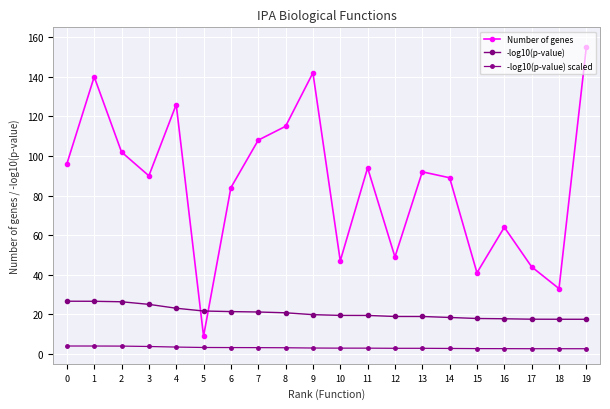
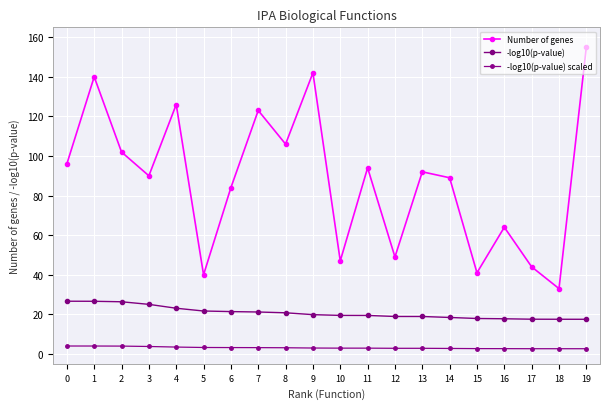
  {
    "Number of genes": {
      "0": 96,
      "1": 140,
      "2": 102,
      "3": 90,
      "4": 126,
-     "5": 9,
+     "5": 40,
      "6": 84,
-     "7": 108,
-     "8": 115,
+     "7": 123,
+     "8": 106,
      "9": 142,
      "10": 47,
      "11": 94,
      "12": 49,
      "13": 92,
      "14": 89,
      "15": 41,
      "16": 64,
      "17": 44,
      "18": 33
    }
  }
